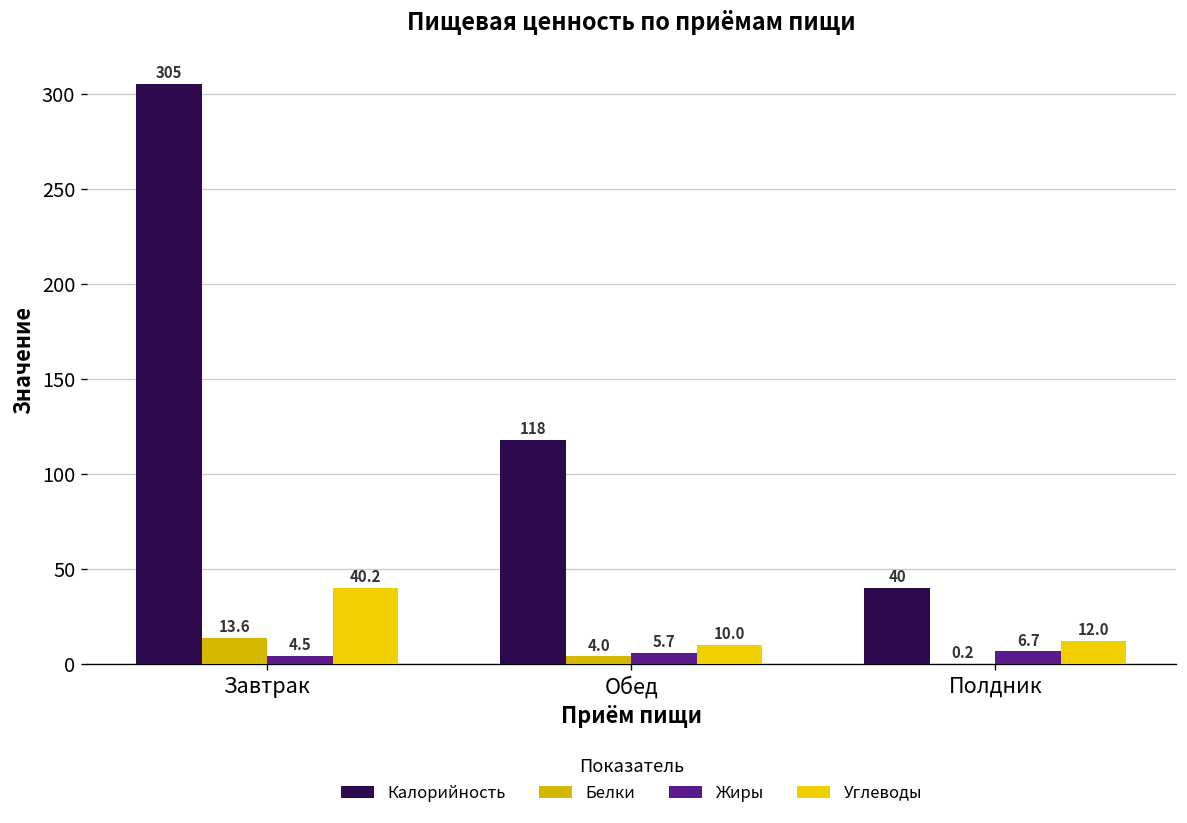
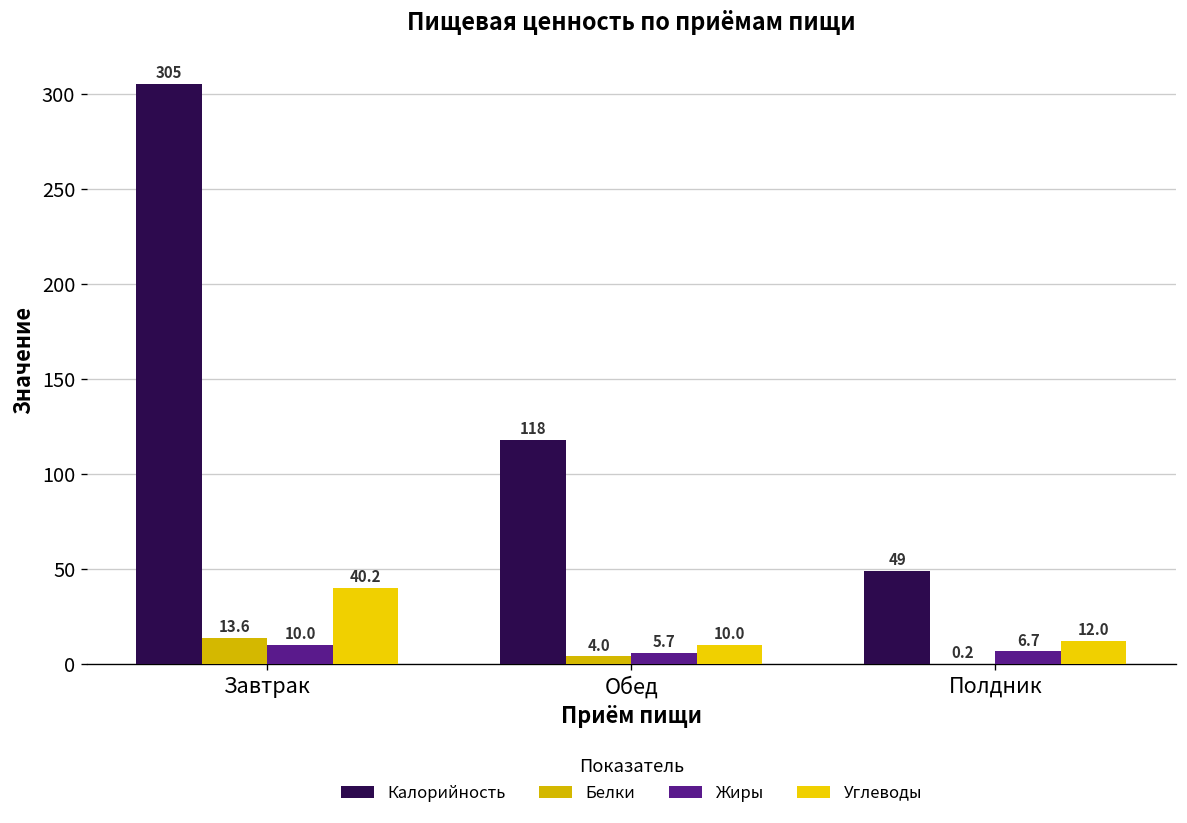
  {
    "Калорийность": {
      "Завтрак": 305,
      "Обед": 118,
-     "Полдник": 40
+     "Полдник": 49
    },
    "Жиры": {
-     "Завтрак": 4.5,
+     "Завтрак": 10.0,
      "Обед": 5.7,
      "Полдник": 6.7
    }
  }
